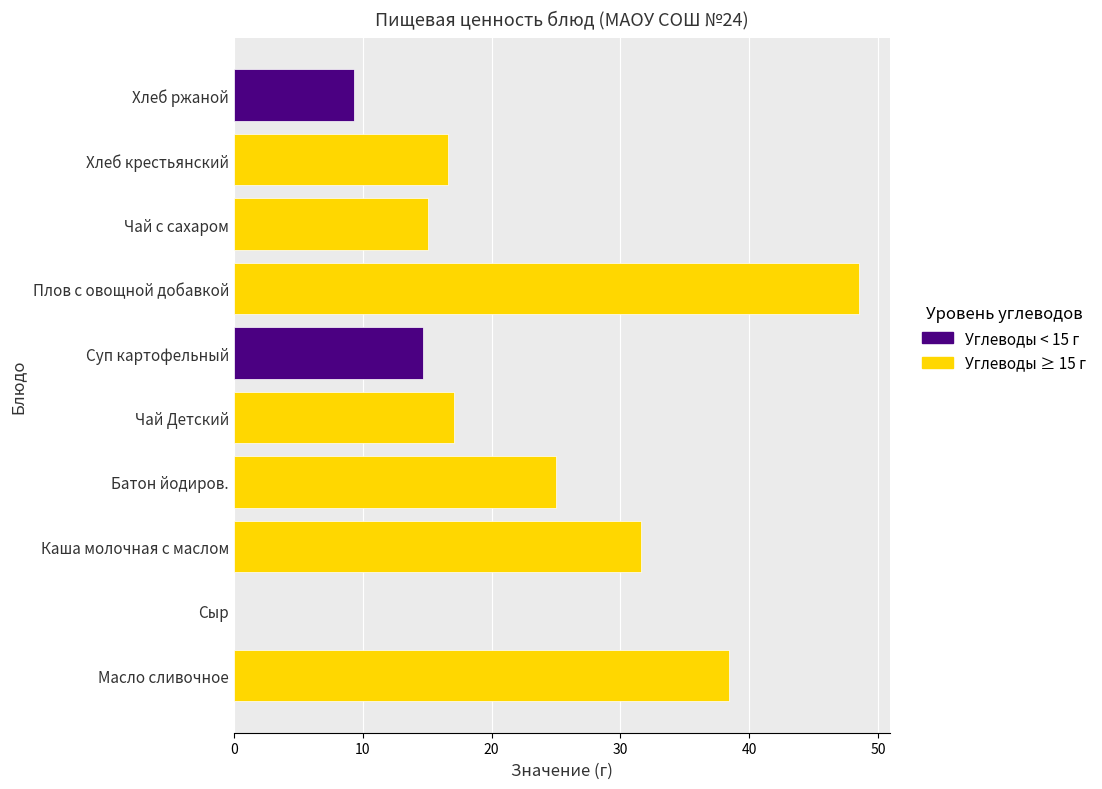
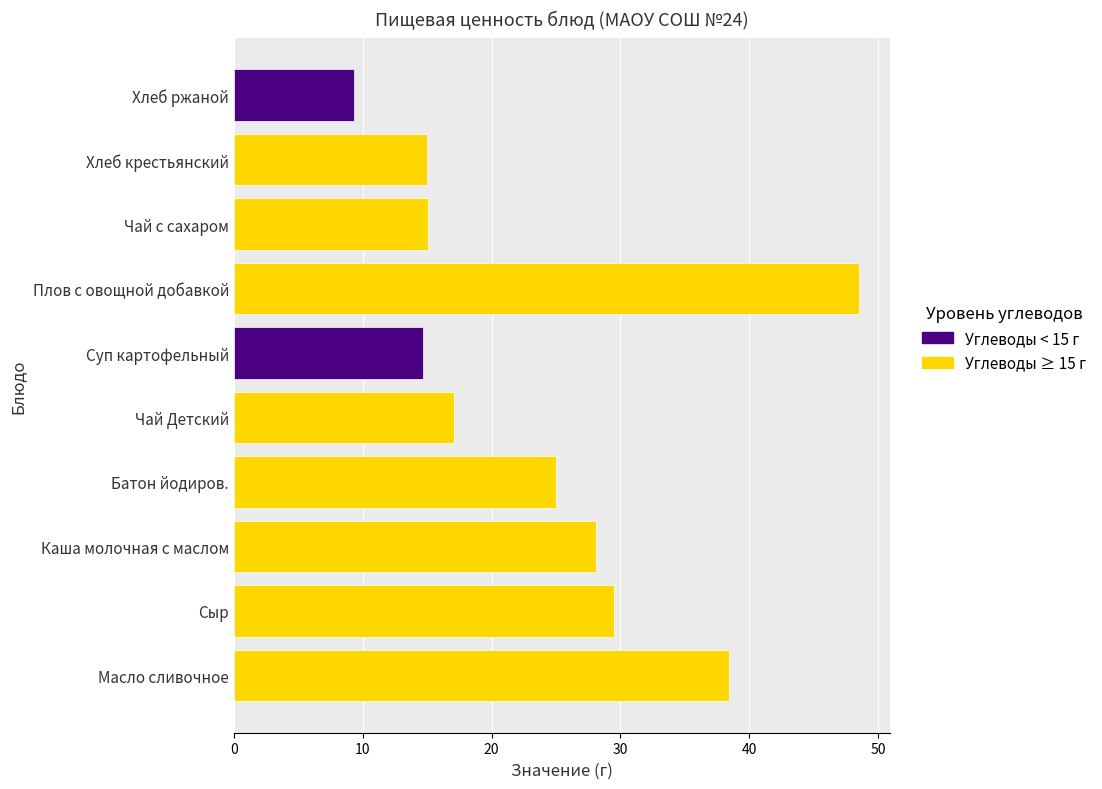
  {
    "Хлеб ржаной": 9.3,
-   "Хлеб крестьянский": 16.6,
+   "Хлеб крестьянский": 15.0,
    "Чай с сахаром": 15.1,
    "Плов с овощной добавкой": 48.5,
    "Суп картофельный": 14.7,
    "Чай Детский": 17.1,
    "Батон йодиров.": 25.0,
-   "Каша молочная с маслом": 31.6,
-   "Сыр": 0.0,
+   "Каша молочная с маслом": 28.1,
+   "Сыр": 29.5,
    "Масло сливочное": 38.4
  }
